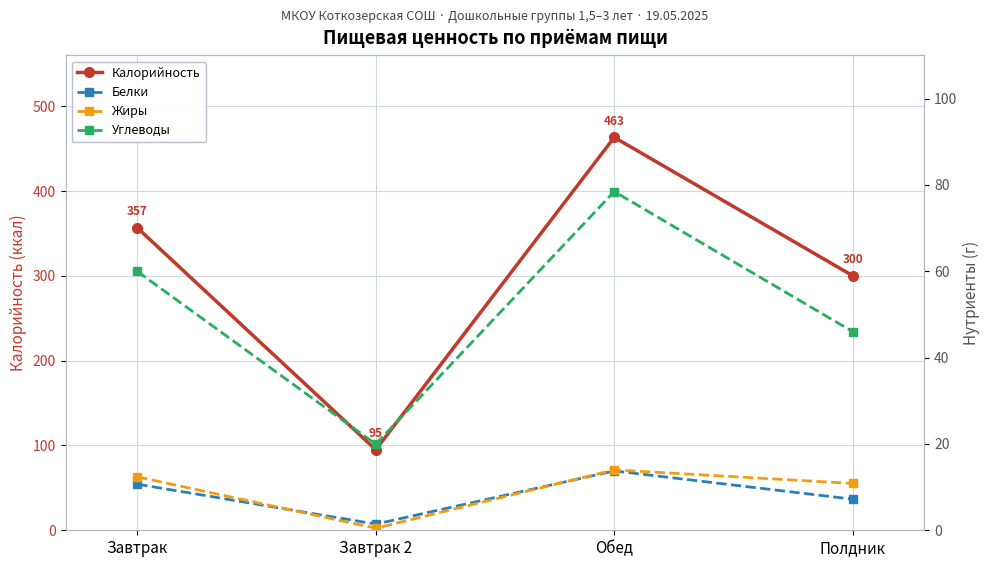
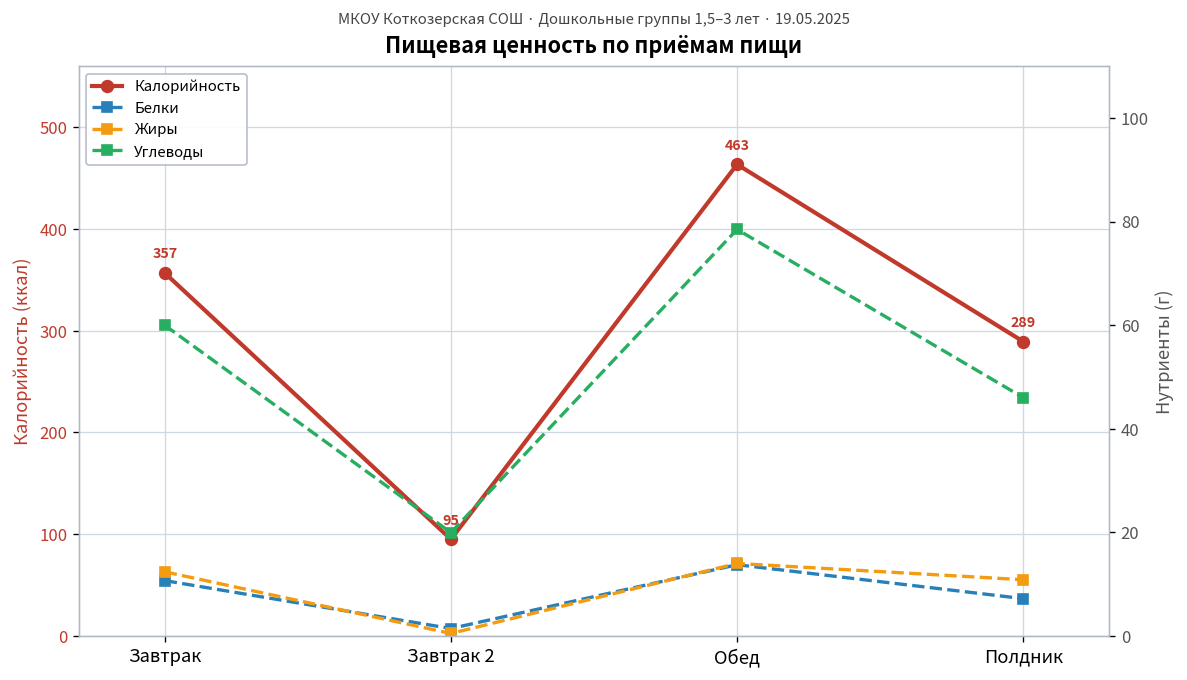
  {
    "Калорийность": {
      "Завтрак": 357,
      "Завтрак 2": 95,
      "Обед": 463,
-     "Полдник": 300
+     "Полдник": 289
    }
  }
